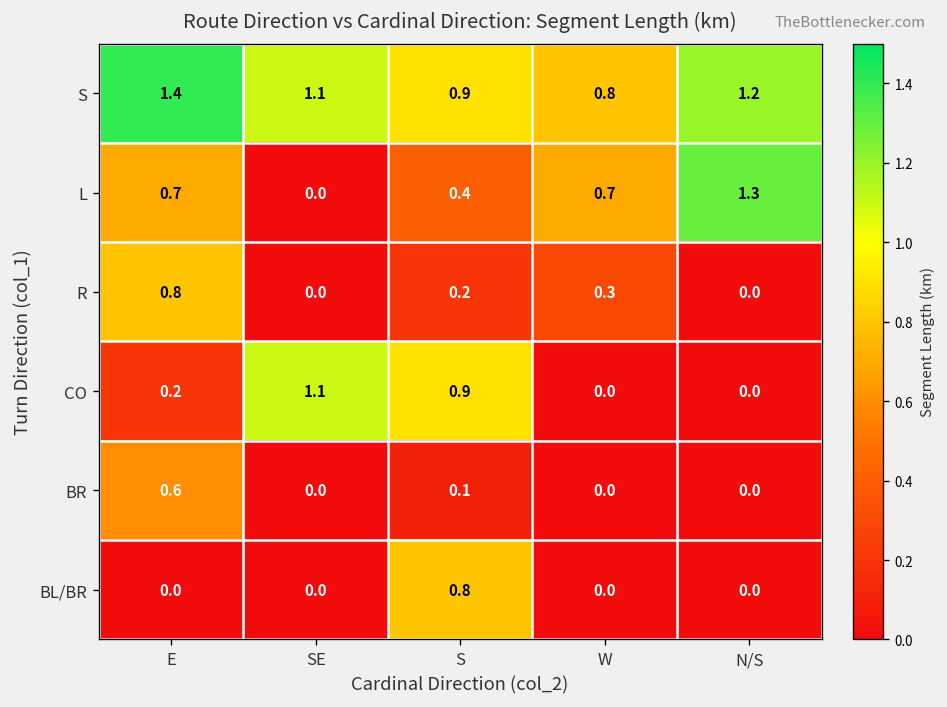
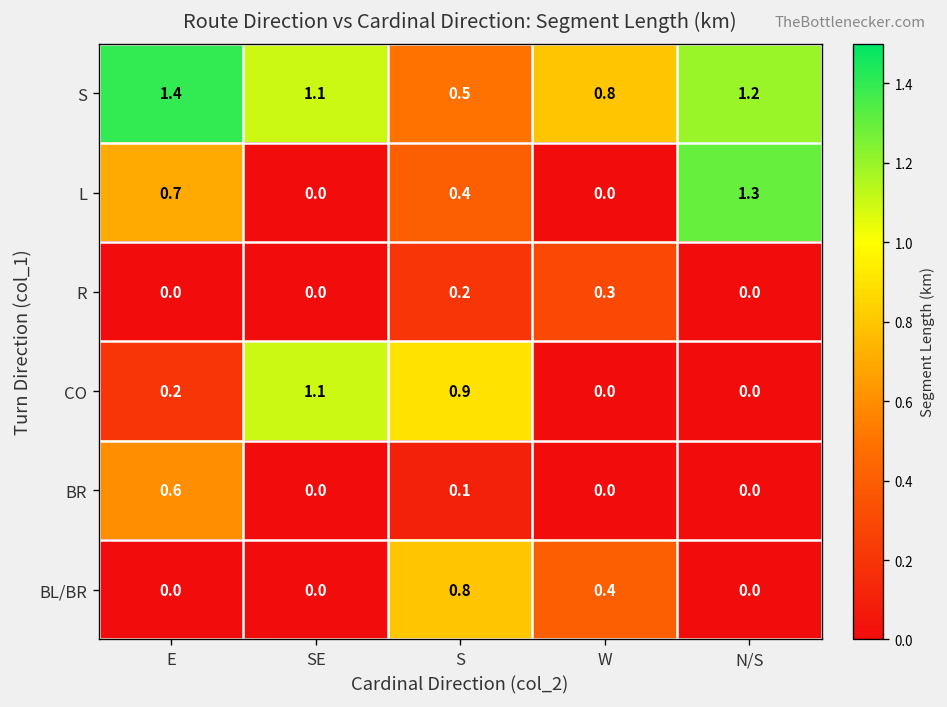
  {
    "S": {
      "E": 1.4,
      "SE": 1.1,
-     "S": 0.9,
+     "S": 0.5,
      "W": 0.8,
      "N/S": 1.2
    },
    "L": {
      "E": 0.7,
      "SE": 0.0,
      "S": 0.4,
-     "W": 0.7,
+     "W": 0.0,
      "N/S": 1.3
    },
    "R": {
-     "E": 0.8,
+     "E": 0.0,
      "SE": 0.0,
      "S": 0.2,
      "W": 0.3,
      "N/S": 0.0
    },
    "CO": {
      "E": 0.2,
      "SE": 1.1,
      "S": 0.9,
      "W": 0.0,
      "N/S": 0.0
    },
    "BR": {
      "E": 0.6,
      "SE": 0.0,
      "S": 0.1,
      "W": 0.0,
      "N/S": 0.0
    },
    "BL/BR": {
      "E": 0.0,
      "SE": 0.0,
      "S": 0.8,
-     "W": 0.0,
+     "W": 0.4,
      "N/S": 0.0
    }
  }
